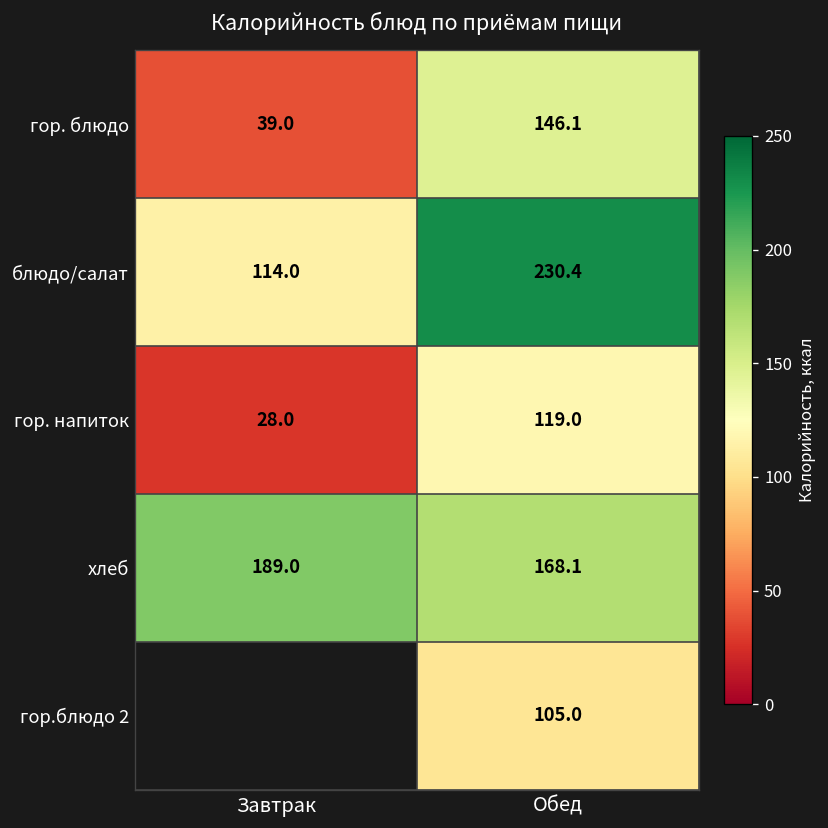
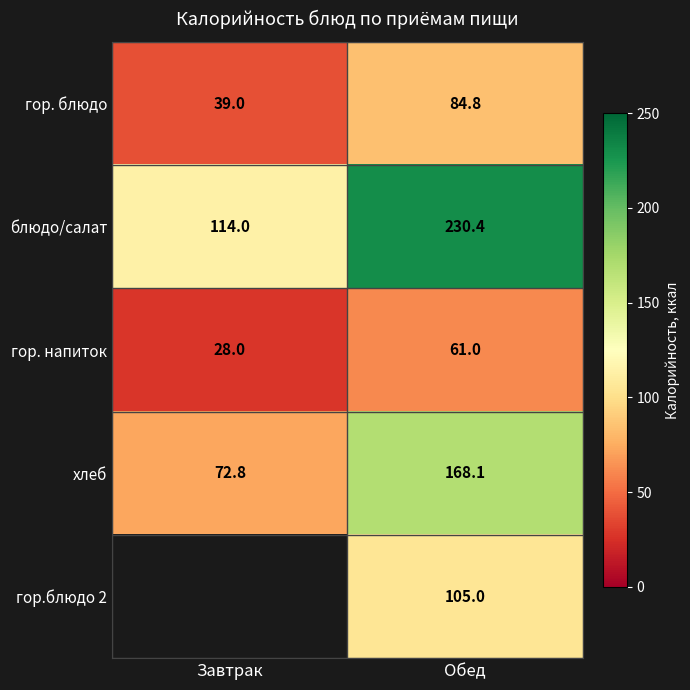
  {
    "гор. блюдо": {
      "Завтрак": 39.0,
-     "Обед": 146.1
+     "Обед": 84.8
    },
    "блюдо/салат": {
      "Завтрак": 114.0,
      "Обед": 230.4
    },
    "гор. напиток": {
      "Завтрак": 28.0,
-     "Обед": 119.0
+     "Обед": 61.0
    },
    "хлеб": {
-     "Завтрак": 189.0,
+     "Завтрак": 72.8,
      "Обед": 168.1
    },
    "гор.блюдо 2": {
      "Обед": 105.0
    }
  }
